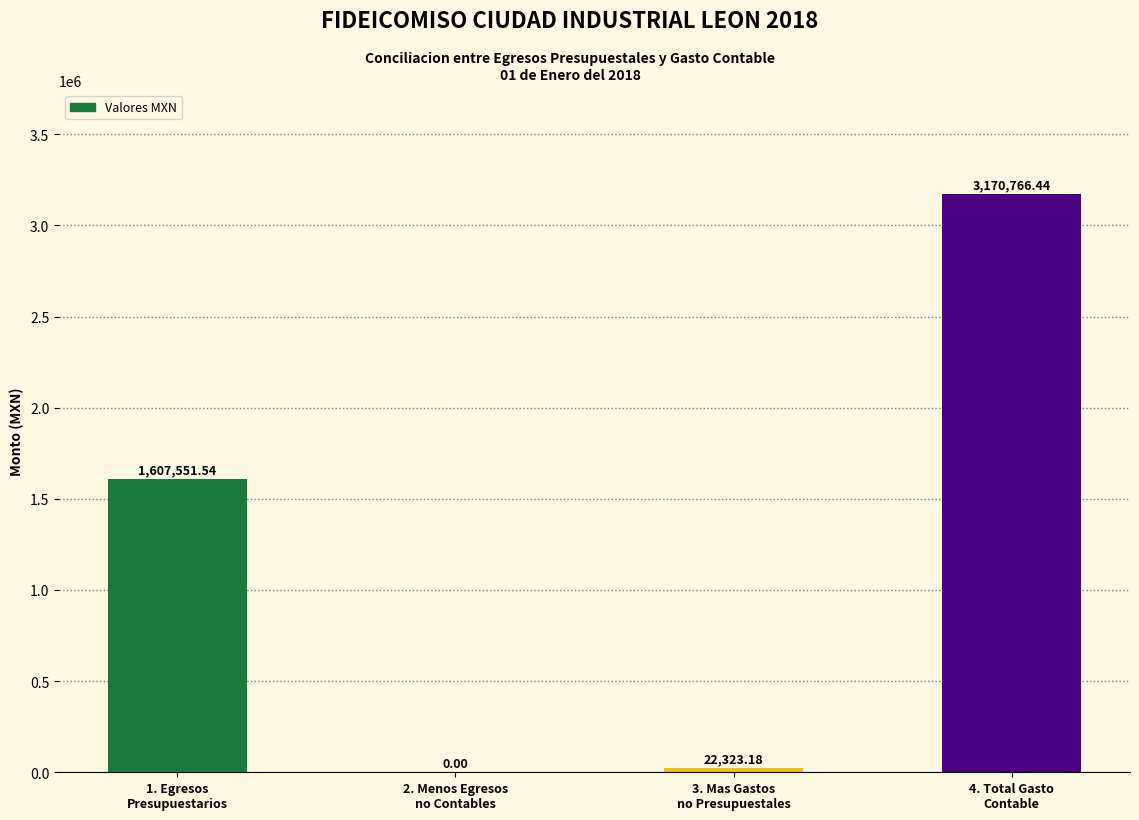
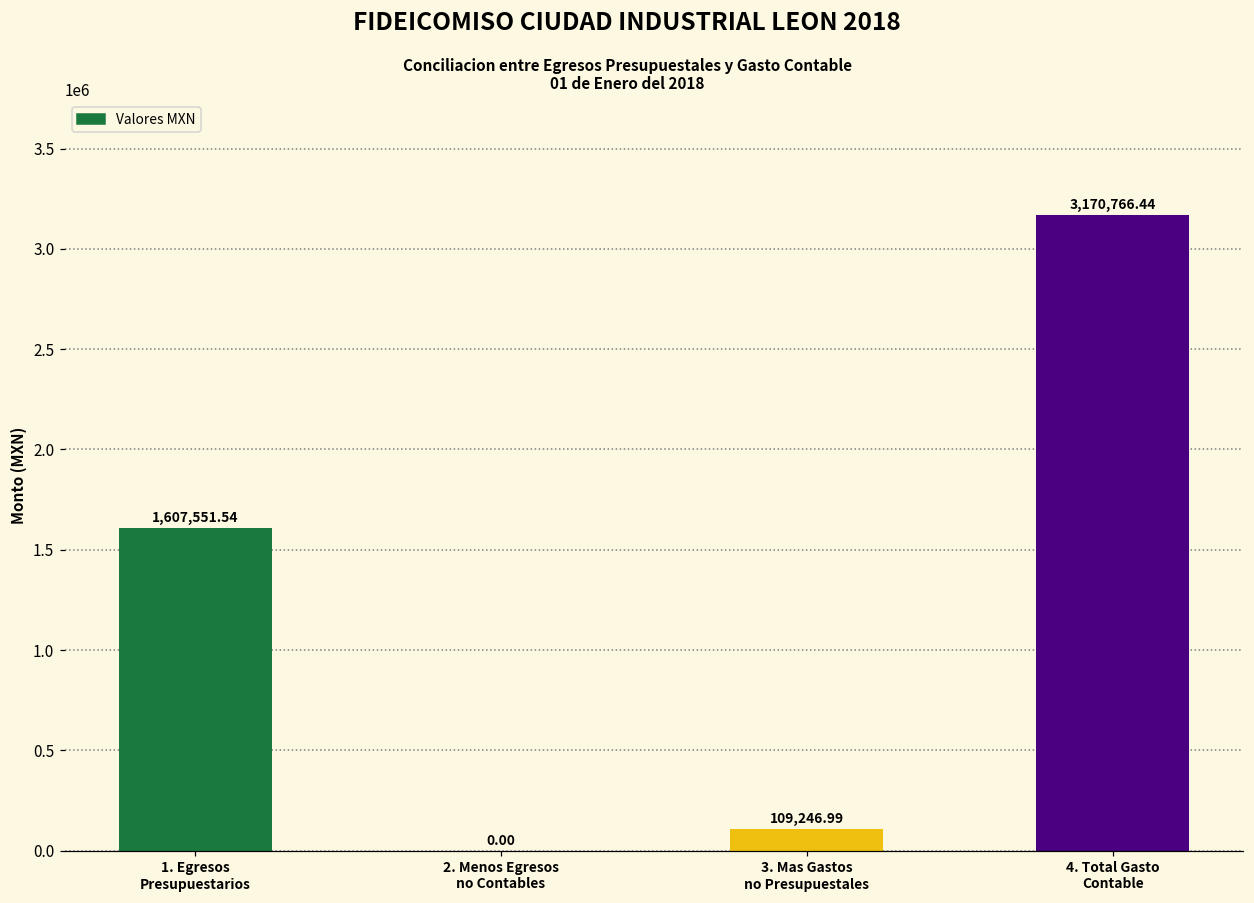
  {
    "1. Egresos Presupuestarios": "1,607,551.54",
    "2. Menos Egresos no Contables": "0.00",
-   "3. Mas Gastos no Presupuestales": "22,323.18",
+   "3. Mas Gastos no Presupuestales": "109,246.99",
    "4. Total Gasto Contable": "3,170,766.44"
  }
